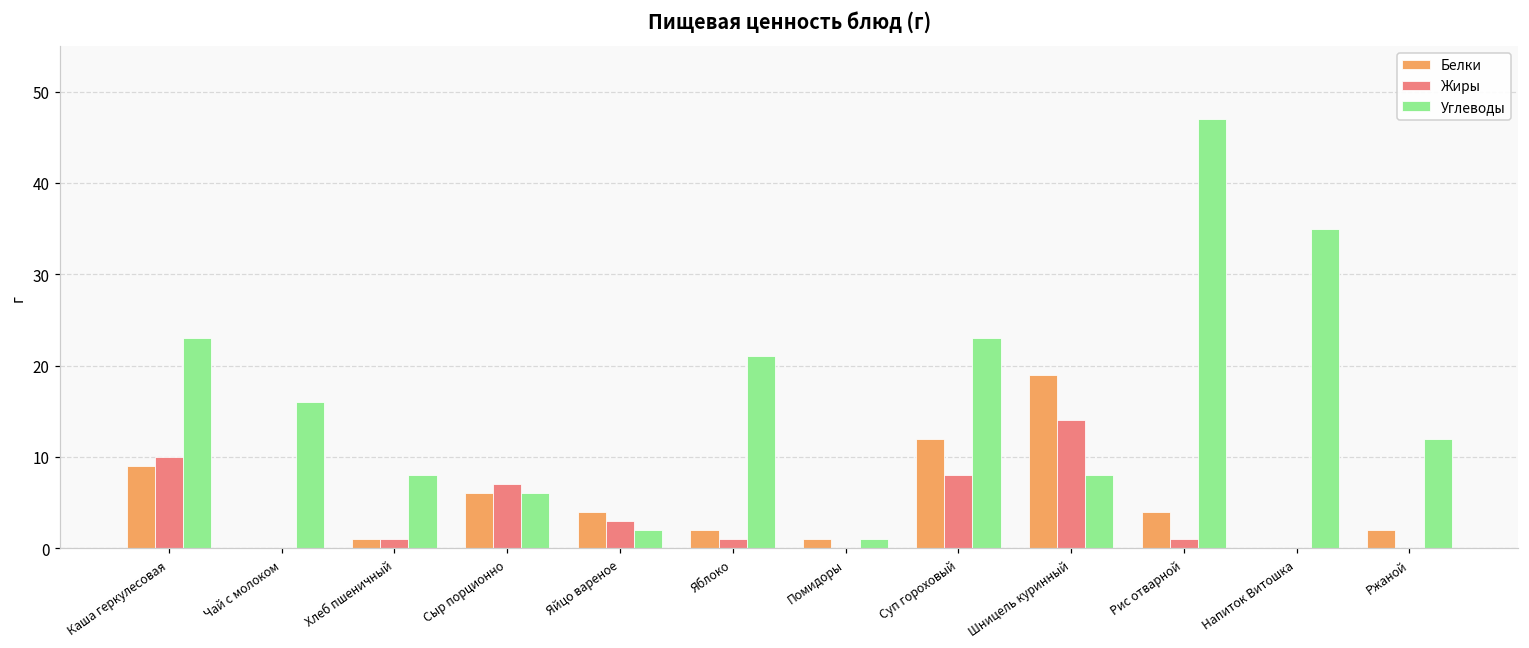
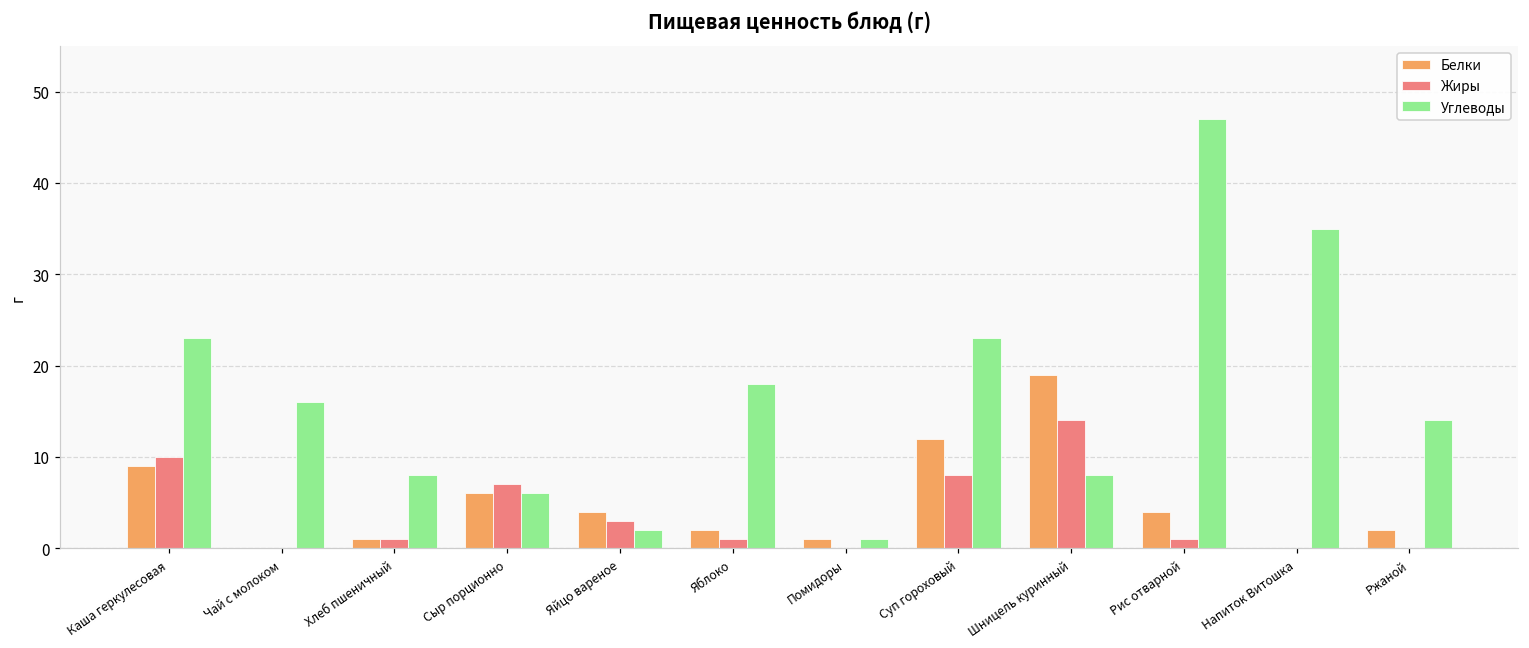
  {
    "Углеводы": {
      "Каша геркулесовая": 23,
      "Чай с молоком": 16,
      "Хлеб пшеничный": 8,
      "Сыр порционно": 6,
      "Яйцо вареное": 2,
-     "Яблоко": 21,
+     "Яблоко": 18,
      "Помидоры": 1,
      "Суп гороховый": 23,
      "Шницель куринный": 8,
      "Рис отварной": 47,
      "Напиток Витошка": 35,
-     "Ржаной": 12
+     "Ржаной": 14
    }
  }
